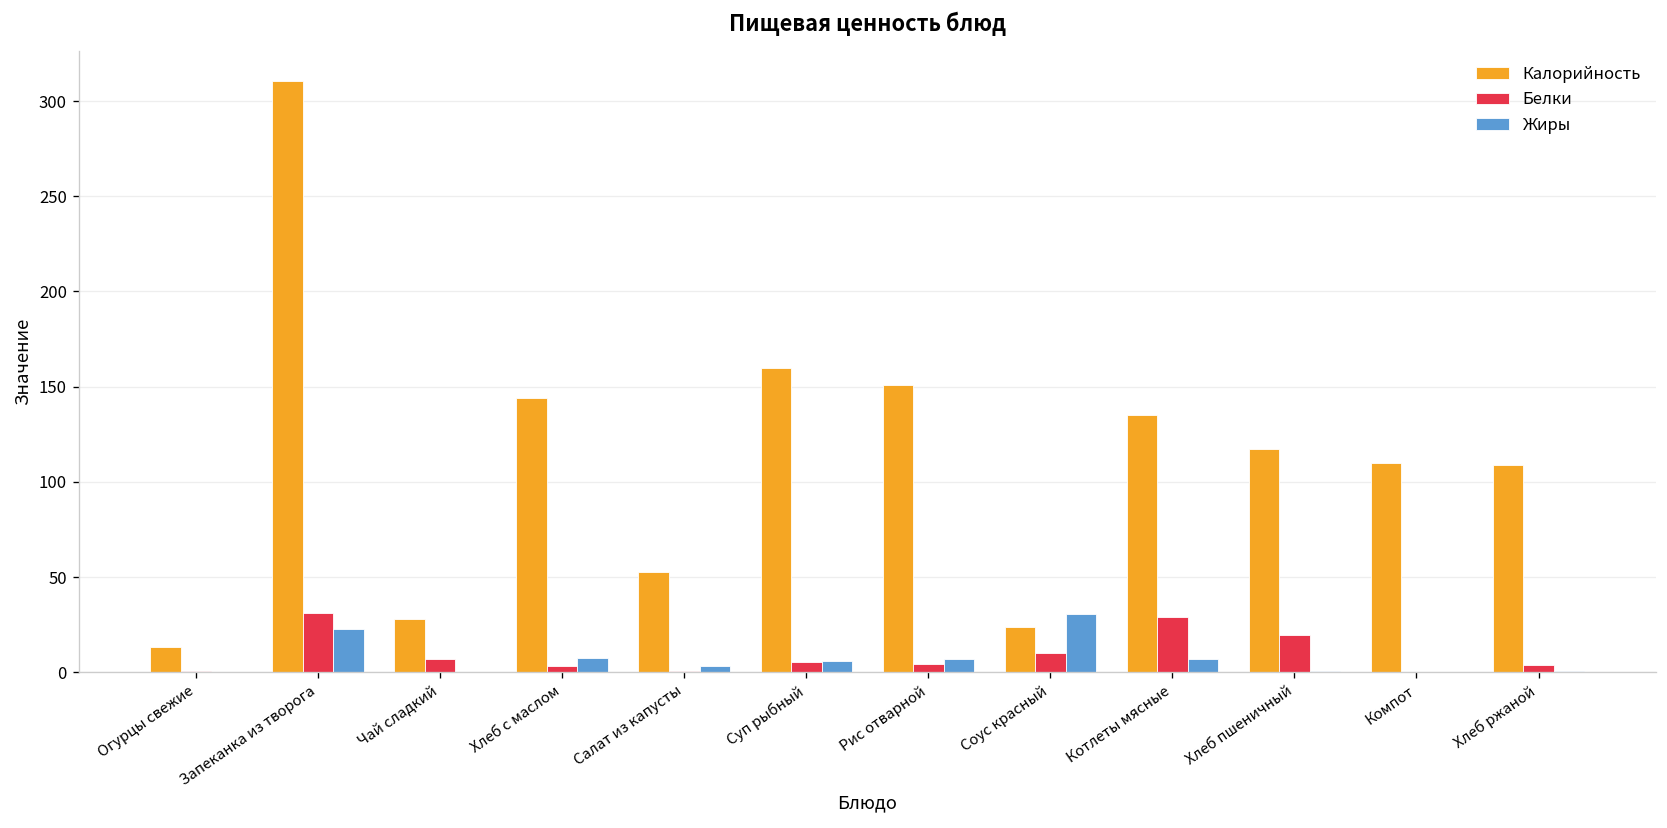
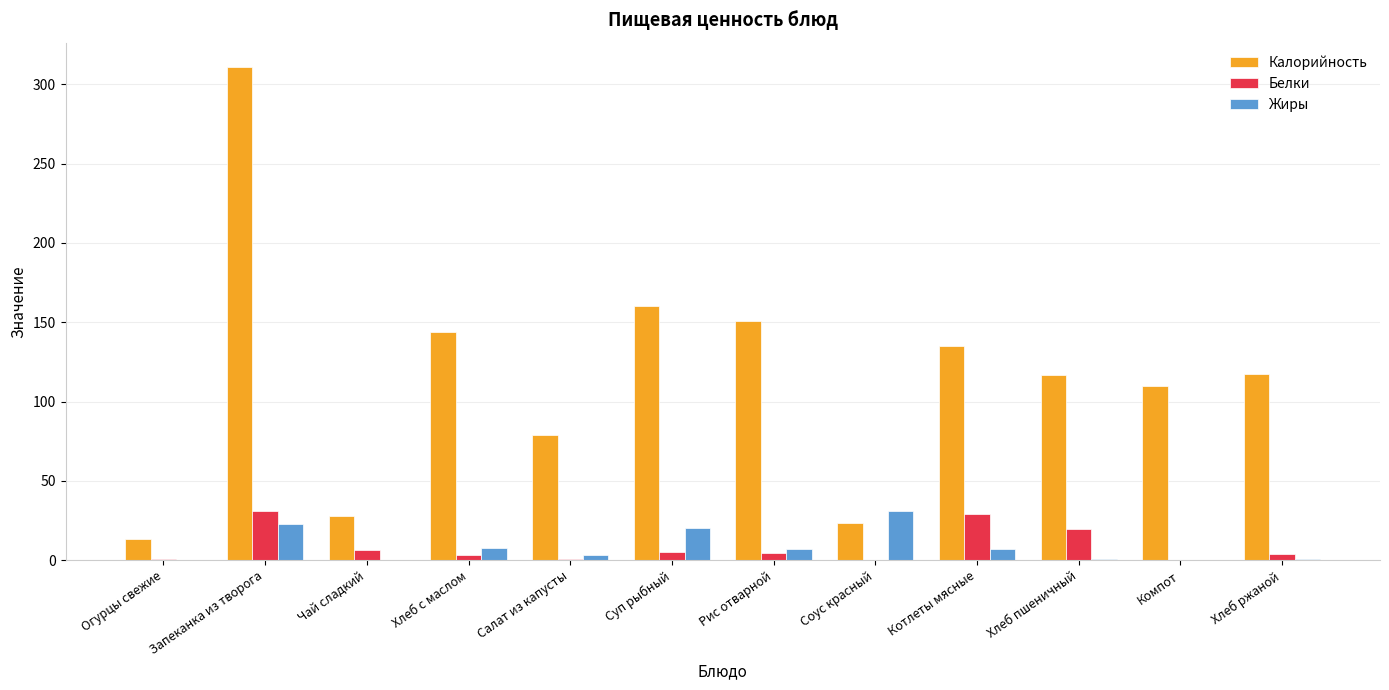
  {
    "Калорийность": {
      "Огурцы свежие": 13,
      "Запеканка из творога": 311,
      "Чай сладкий": 28,
      "Хлеб с маслом": 144,
-     "Салат из капусты": 52,
+     "Салат из капусты": 79,
      "Суп рыбный": 160,
      "Рис отварной": 151,
      "Соус красный": 24,
      "Котлеты мясные": 135,
      "Хлеб пшеничный": 117,
      "Компот": 110,
-     "Хлеб ржаной": 109
+     "Хлеб ржаной": 118
    },
    "Белки": {
      "Запеканка из творога": 31,
      "Чай сладкий": 7,
      "Хлеб с маслом": 3,
      "Суп рыбный": 5,
      "Рис отварной": 4,
-     "Соус красный": 10,
+     "Соус красный": 0,
      "Котлеты мясные": 29,
      "Хлеб пшеничный": 20,
      "Хлеб ржаной": 4
    },
    "Жиры": {
      "Запеканка из творога": 23,
      "Чай сладкий": 0,
      "Хлеб с маслом": 8,
      "Салат из капусты": 3,
-     "Суп рыбный": 6,
+     "Суп рыбный": 20,
      "Рис отварной": 7,
      "Соус красный": 31,
      "Котлеты мясные": 7
    }
  }
